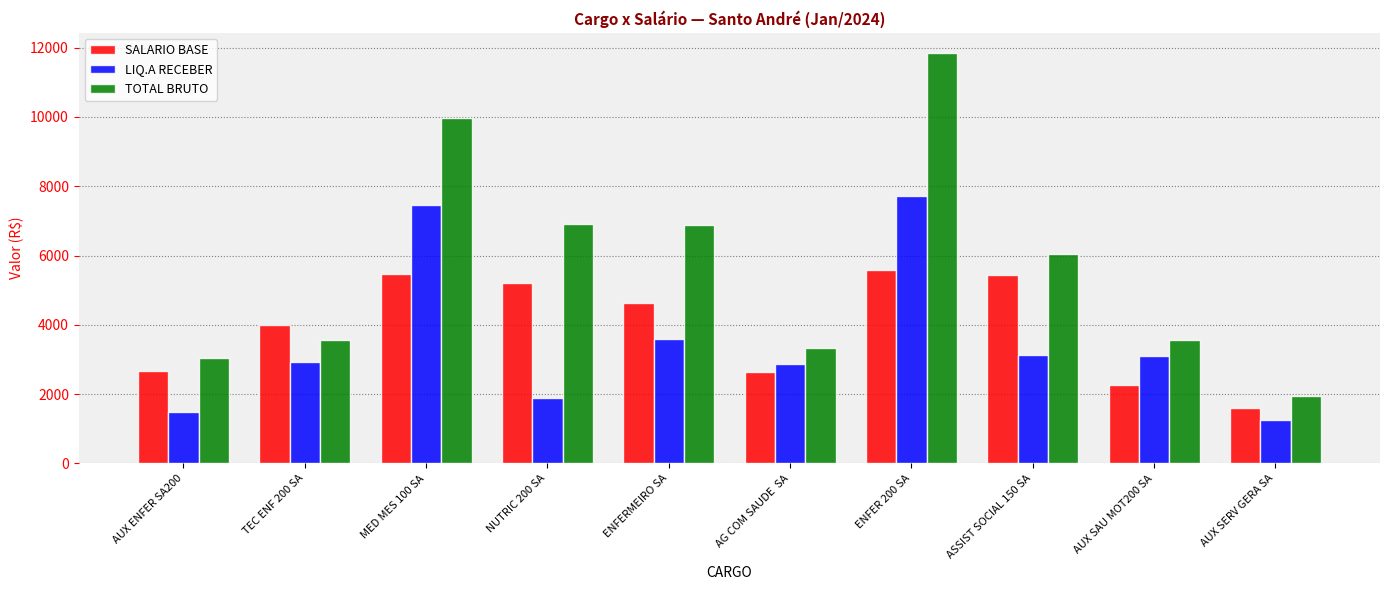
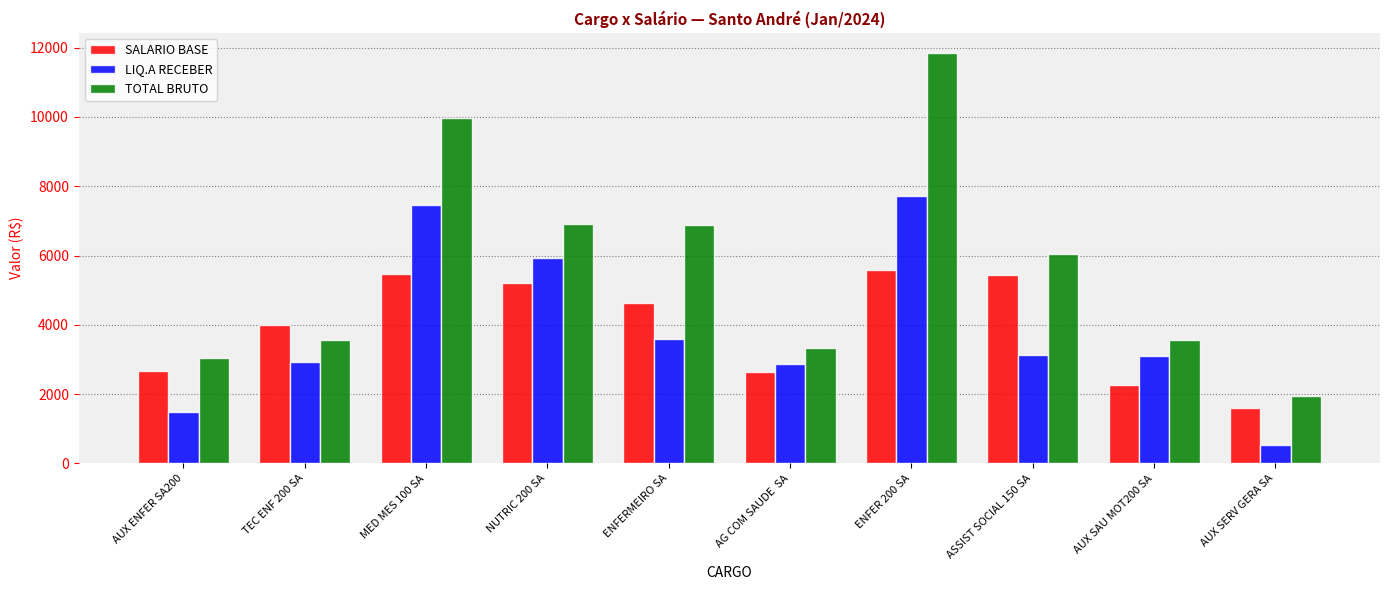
  {
    "SALARIO BASE": {
      "AUX ENFER SA200": 2700,
      "TEC ENF 200 SA": 4000,
      "MED MES 100 SA": 5500,
      "NUTRIC 200 SA": 5200,
      "ENFERMEIRO SA": 4600,
      "AG COM SAUDE SA": 2600,
      "ENFER 200 SA": 5600,
      "ASSIST SOCIAL 150 SA": 5500,
      "AUX SAU MOT200 SA": 2300,
      "AUX SERV GERA SA": 1600
    },
    "LIQ.A RECEBER": {
      "AUX ENFER SA200": 1500,
      "TEC ENF 200 SA": 2900,
      "MED MES 100 SA": 7400,
-     "NUTRIC 200 SA": 1900,
+     "NUTRIC 200 SA": 5900,
      "ENFERMEIRO SA": 3600,
      "AG COM SAUDE SA": 2900,
      "ENFER 200 SA": 7700,
      "ASSIST SOCIAL 150 SA": 3100,
      "AUX SAU MOT200 SA": 3100,
-     "AUX SERV GERA SA": 1300
+     "AUX SERV GERA SA": 500
    },
    "TOTAL BRUTO": {
      "AUX ENFER SA200": 3000,
      "TEC ENF 200 SA": 3500,
      "MED MES 100 SA": 10000,
      "NUTRIC 200 SA": 6900,
      "ENFERMEIRO SA": 6900,
      "AG COM SAUDE SA": 3300,
      "ENFER 200 SA": 11800,
      "ASSIST SOCIAL 150 SA": 6000,
      "AUX SAU MOT200 SA": 3600,
      "AUX SERV GERA SA": 1900
    }
  }
